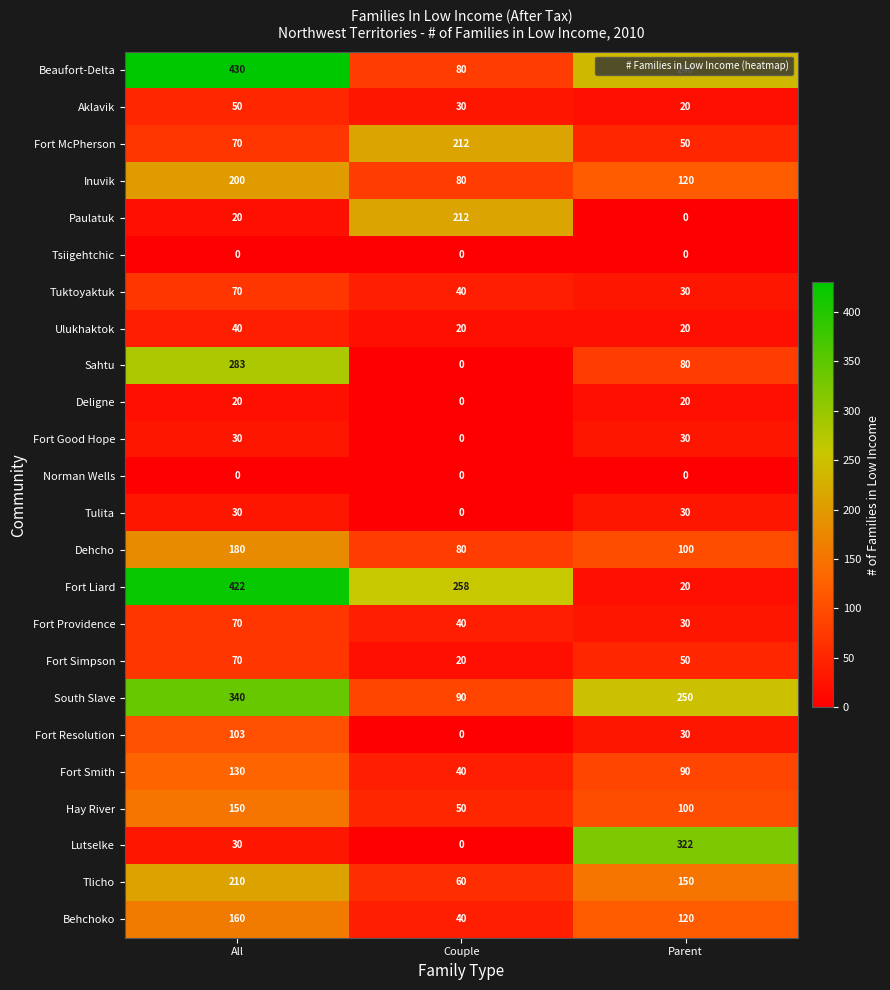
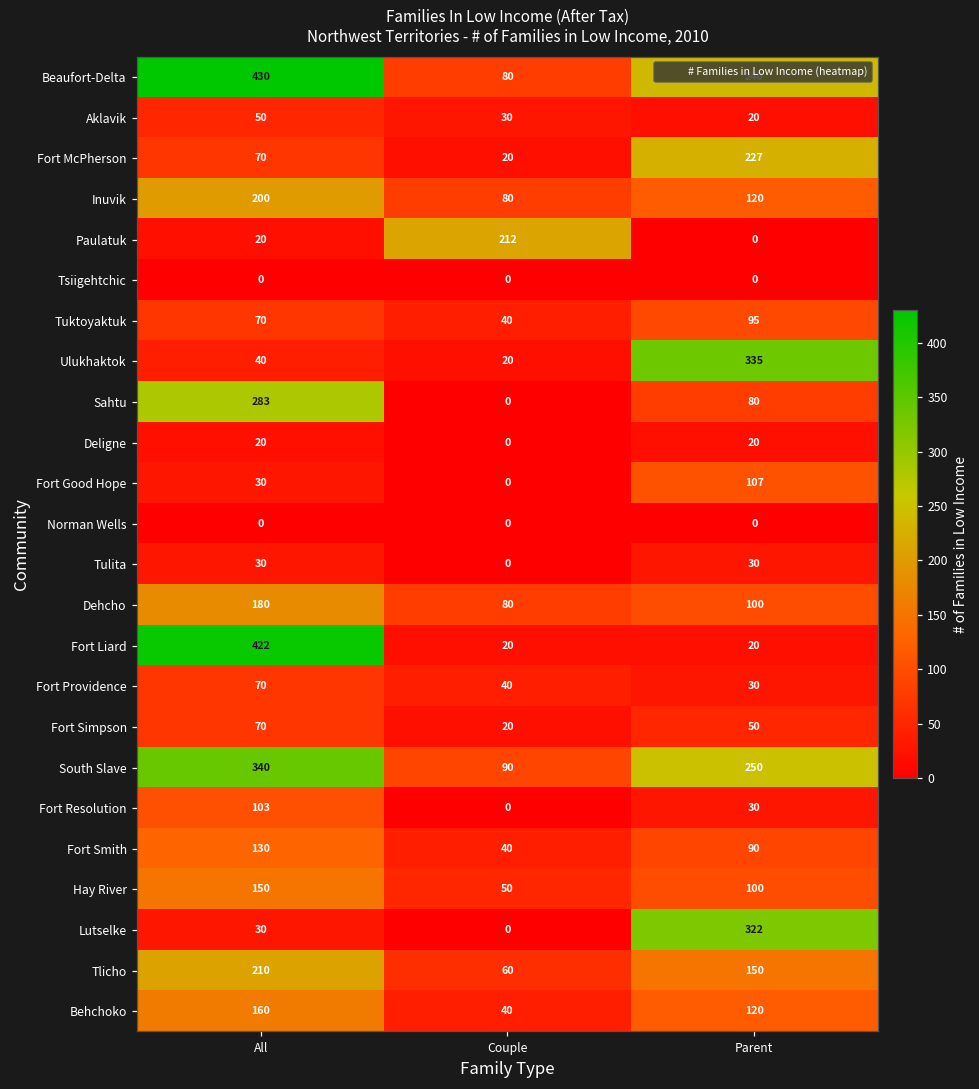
  {
    "Beaufort-Delta": {
      "All": 430,
      "Couple": 80
    },
    "Aklavik": {
      "All": 50,
      "Couple": 30,
      "Parent": 20
    },
    "Fort McPherson": {
      "All": 70,
-     "Couple": 212,
-     "Parent": 50
+     "Couple": 20,
+     "Parent": 227
    },
    "Inuvik": {
      "All": 200,
      "Couple": 80,
      "Parent": 120
    },
    "Paulatuk": {
      "All": 20,
      "Couple": 212,
      "Parent": 0
    },
    "Tsiigehtchic": {
      "All": 0,
      "Couple": 0,
      "Parent": 0
    },
    "Tuktoyaktuk": {
      "All": 70,
      "Couple": 40,
-     "Parent": 30
+     "Parent": 95
    },
    "Ulukhaktok": {
      "All": 40,
      "Couple": 20,
-     "Parent": 20
+     "Parent": 335
    },
    "Sahtu": {
      "All": 283,
      "Couple": 0,
      "Parent": 80
    },
    "Deligne": {
      "All": 20,
      "Couple": 0,
      "Parent": 20
    },
    "Fort Good Hope": {
      "All": 30,
      "Couple": 0,
-     "Parent": 30
+     "Parent": 107
    },
    "Norman Wells": {
      "All": 0,
      "Couple": 0,
      "Parent": 0
    },
    "Tulita": {
      "All": 30,
      "Couple": 0,
      "Parent": 30
    },
    "Dehcho": {
      "All": 180,
      "Couple": 80,
      "Parent": 100
    },
    "Fort Liard": {
      "All": 422,
-     "Couple": 258,
+     "Couple": 20,
      "Parent": 20
    },
    "Fort Providence": {
      "All": 70,
      "Couple": 40,
      "Parent": 30
    },
    "Fort Simpson": {
      "All": 70,
      "Couple": 20,
      "Parent": 50
    },
    "South Slave": {
      "All": 340,
      "Couple": 90,
      "Parent": 250
    },
    "Fort Resolution": {
      "All": 103,
      "Couple": 0,
      "Parent": 30
    },
    "Fort Smith": {
      "All": 130,
      "Couple": 40,
      "Parent": 90
    },
    "Hay River": {
      "All": 150,
      "Couple": 50,
      "Parent": 100
    },
    "Lutselke": {
      "All": 30,
      "Couple": 0,
      "Parent": 322
    },
    "Tlicho": {
      "All": 210,
      "Couple": 60,
      "Parent": 150
    },
    "Behchoko": {
      "All": 160,
      "Couple": 40,
      "Parent": 120
    }
  }
